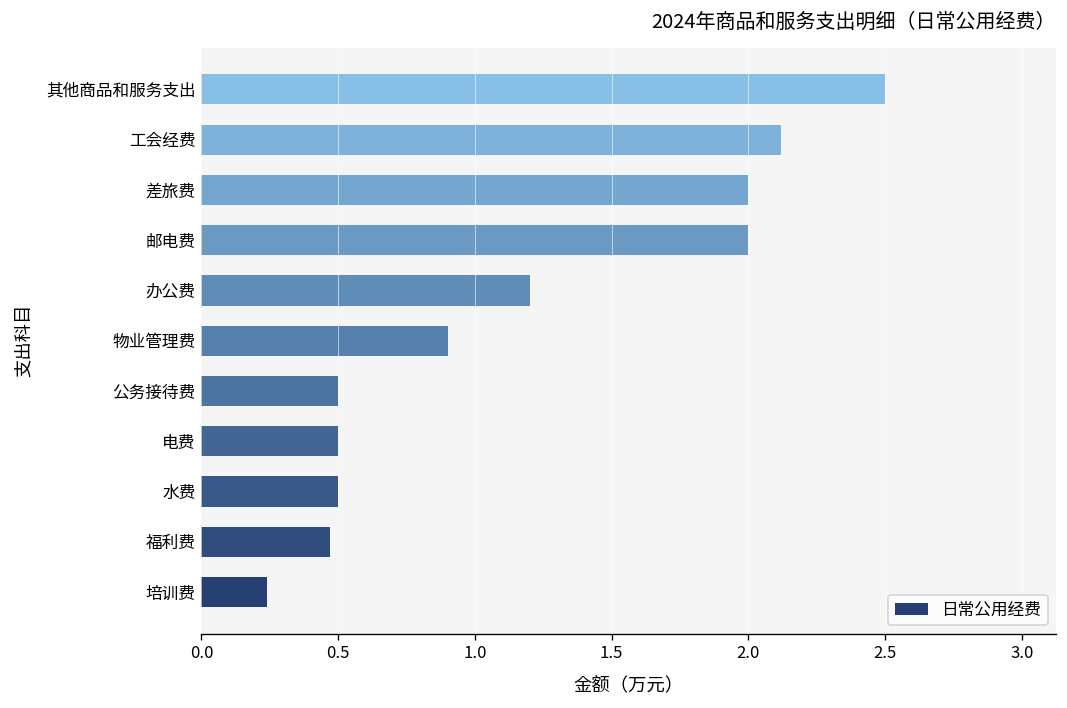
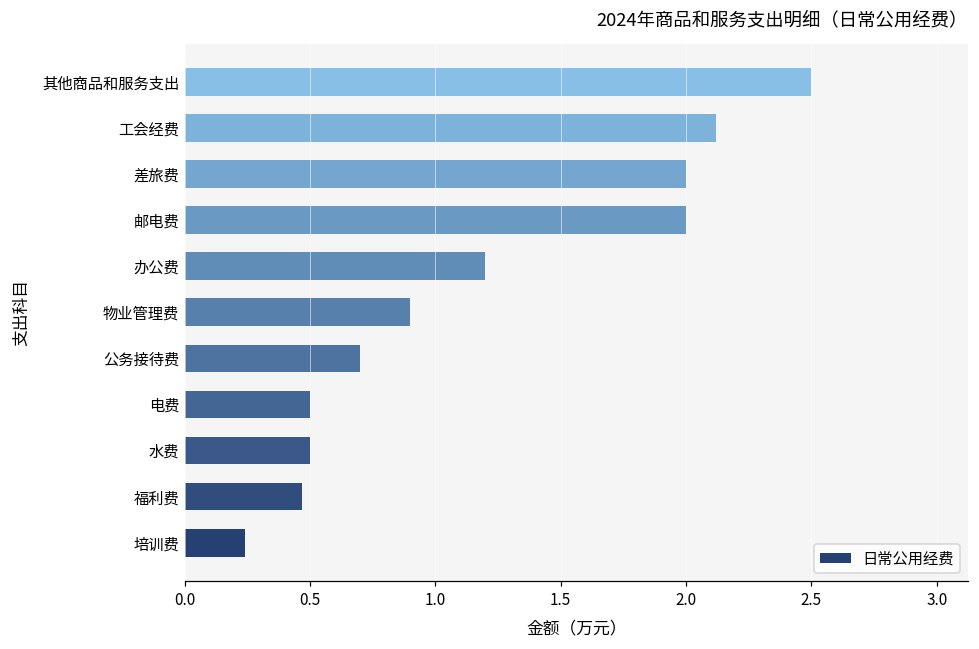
  {
    "其他商品和服务支出": 2.5,
    "工会经费": 2.12,
    "差旅费": 2.0,
    "邮电费": 2.0,
    "办公费": 1.2,
    "物业管理费": 0.9,
-   "公务接待费": 0.5,
+   "公务接待费": 0.7,
    "电费": 0.5,
    "水费": 0.5,
    "福利费": 0.47,
    "培训费": 0.24
  }
